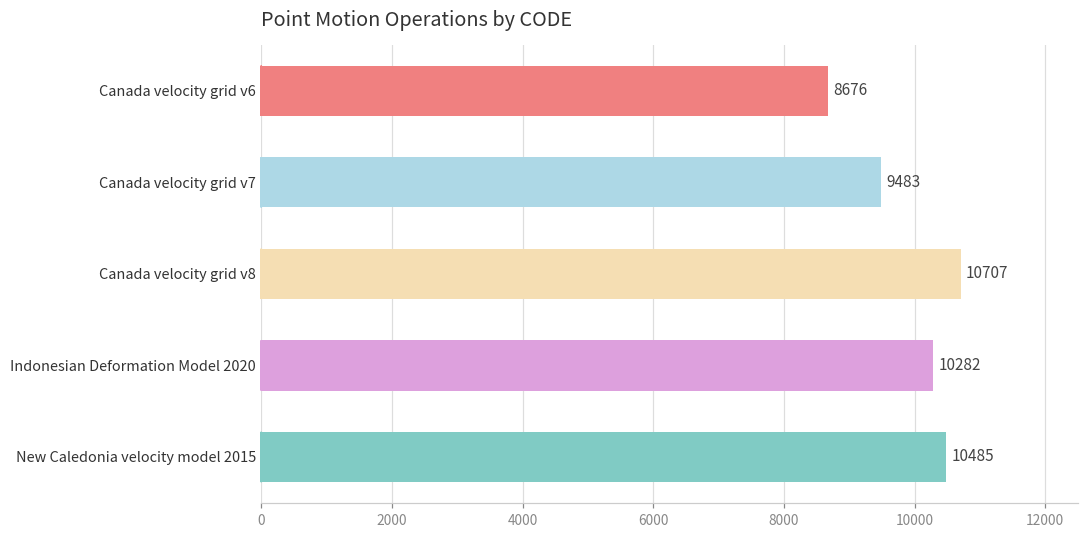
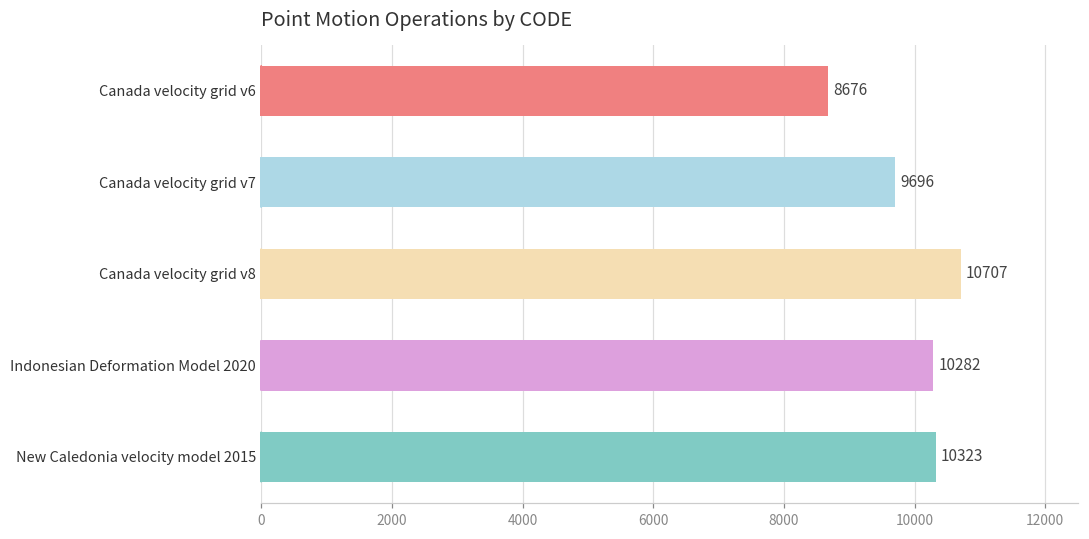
  {
    "Canada velocity grid v6": 8676,
-   "Canada velocity grid v7": 9483,
+   "Canada velocity grid v7": 9696,
    "Canada velocity grid v8": 10707,
    "Indonesian Deformation Model 2020": 10282,
-   "New Caledonia velocity model 2015": 10485
+   "New Caledonia velocity model 2015": 10323
  }
